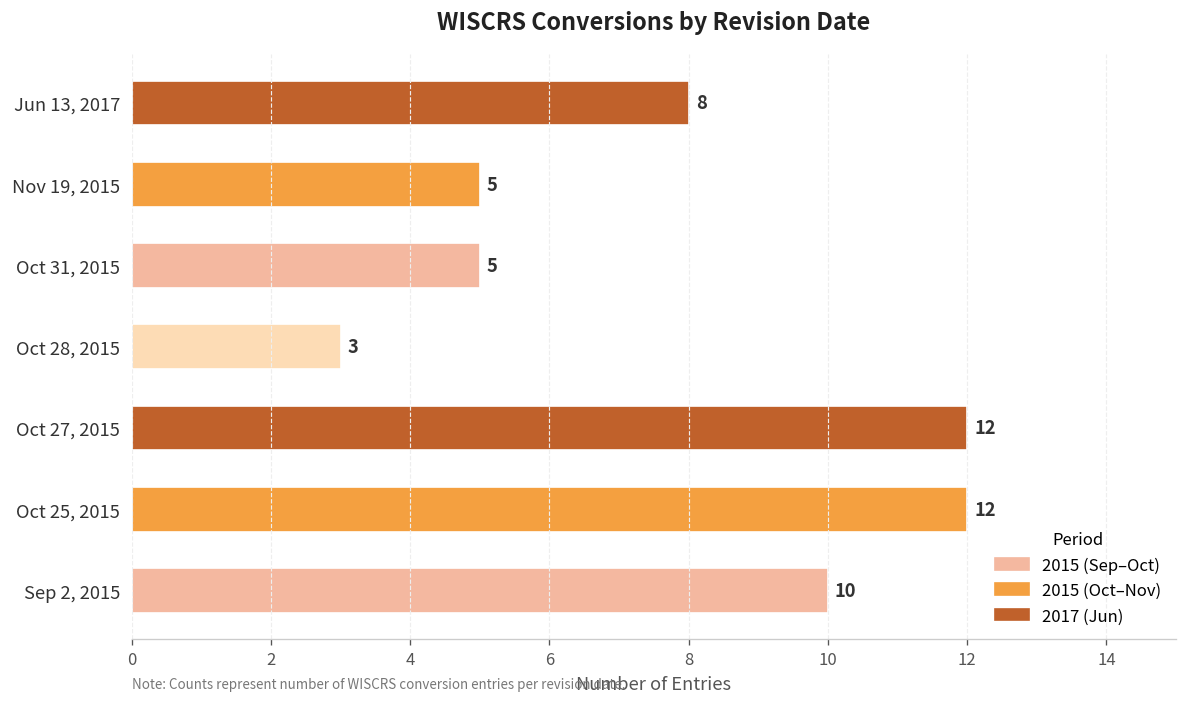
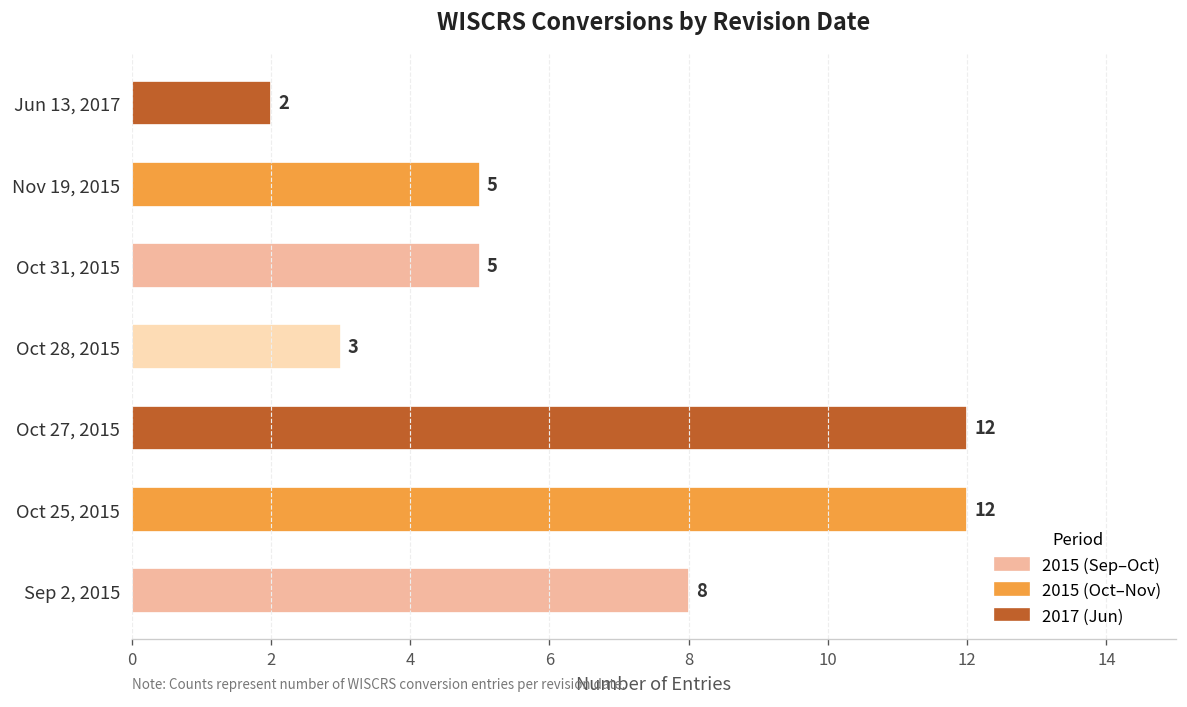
  {
-   "Jun 13, 2017": 8,
+   "Jun 13, 2017": 2,
    "Nov 19, 2015": 5,
    "Oct 31, 2015": 5,
    "Oct 28, 2015": 3,
    "Oct 27, 2015": 12,
    "Oct 25, 2015": 12,
-   "Sep 2, 2015": 10
+   "Sep 2, 2015": 8
  }
